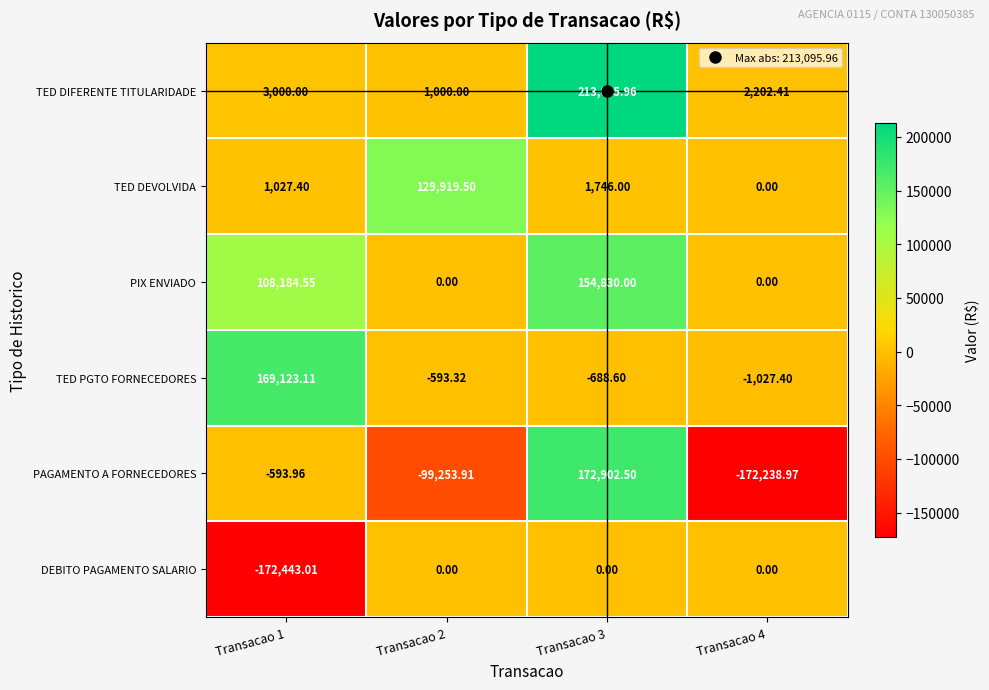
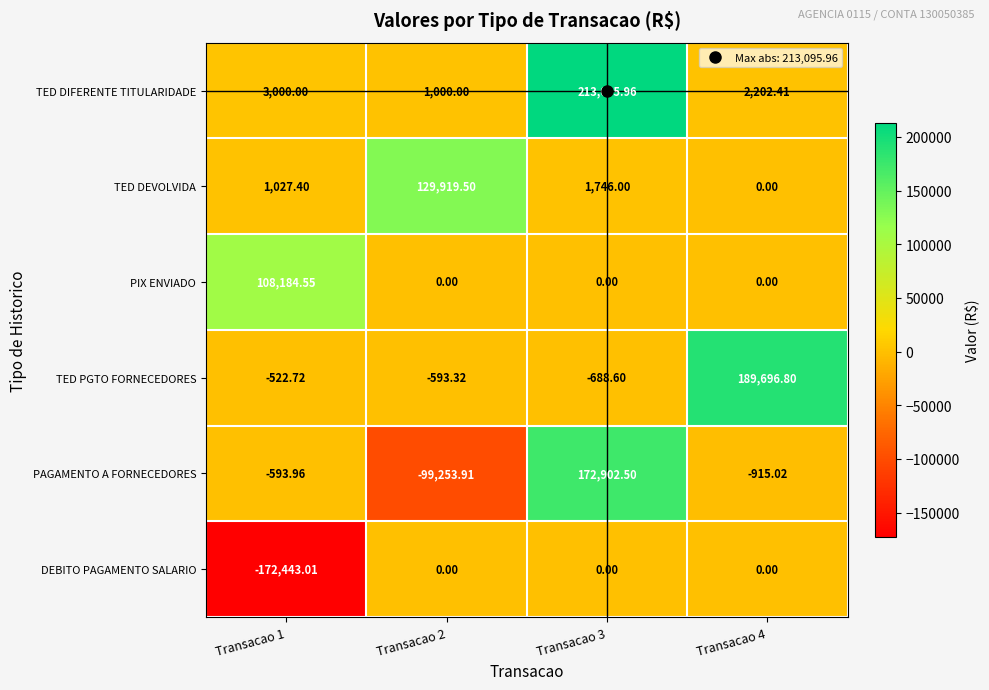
  {
    "TED DIFERENTE TITULARIDADE": {
      "Transacao 1": "3,000.00",
      "Transacao 2": "1,000.00",
      "Transacao 4": "2,202.41"
    },
    "TED DEVOLVIDA": {
      "Transacao 1": "1,027.40",
      "Transacao 2": "129,919.50",
      "Transacao 3": "1,746.00",
      "Transacao 4": "0.00"
    },
    "PIX ENVIADO": {
      "Transacao 1": "108,184.55",
      "Transacao 2": "0.00",
-     "Transacao 3": "154,830.00",
+     "Transacao 3": "0.00",
      "Transacao 4": "0.00"
    },
    "TED PGTO FORNECEDORES": {
-     "Transacao 1": "169,123.11",
+     "Transacao 1": "-522.72",
      "Transacao 2": "-593.32",
      "Transacao 3": "-688.60",
-     "Transacao 4": "-1,027.40"
+     "Transacao 4": "189,696.80"
    },
    "PAGAMENTO A FORNECEDORES": {
      "Transacao 1": "-593.96",
      "Transacao 2": "-99,253.91",
      "Transacao 3": "172,902.50",
-     "Transacao 4": "-172,238.97"
+     "Transacao 4": "-915.02"
    },
    "DEBITO PAGAMENTO SALARIO": {
      "Transacao 1": "-172,443.01",
      "Transacao 2": "0.00",
      "Transacao 3": "0.00",
      "Transacao 4": "0.00"
    }
  }
